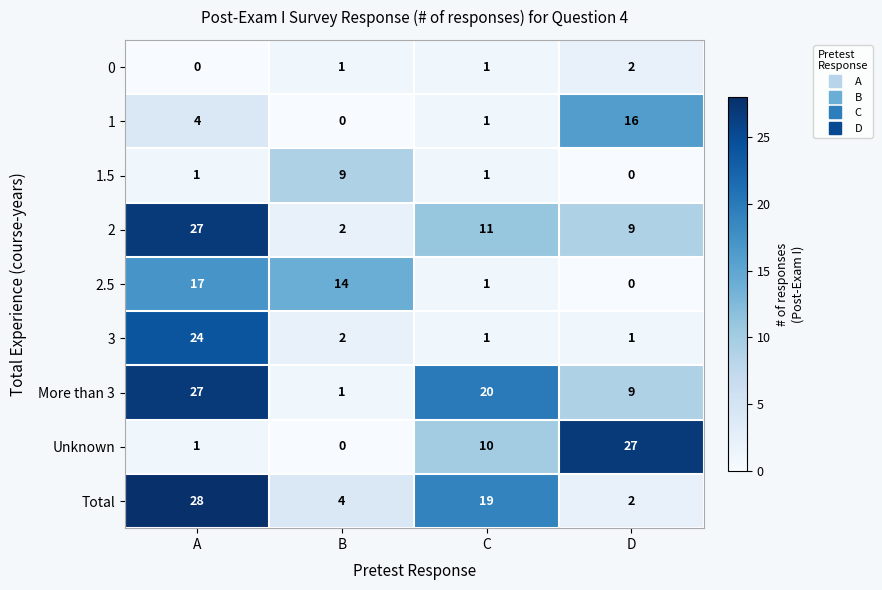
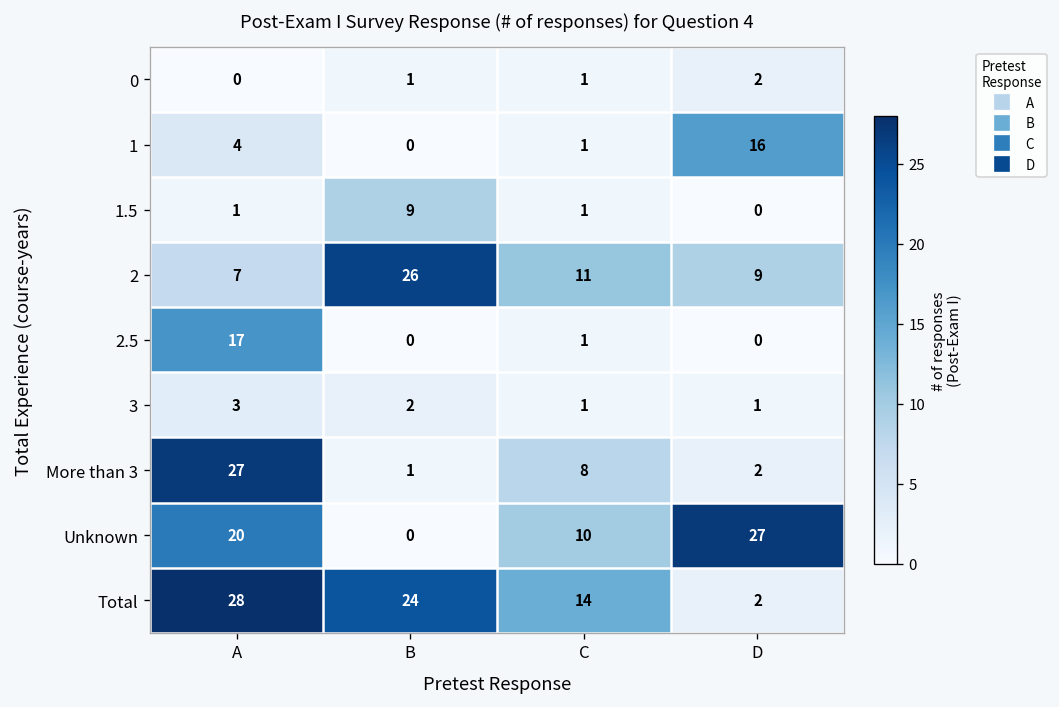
  {
    "0": {
      "A": 0,
      "B": 1,
      "C": 1,
      "D": 2
    },
    "1": {
      "A": 4,
      "B": 0,
      "C": 1,
      "D": 16
    },
    "1.5": {
      "A": 1,
      "B": 9,
      "C": 1,
      "D": 0
    },
    "2": {
-     "A": 27,
-     "B": 2,
+     "A": 7,
+     "B": 26,
      "C": 11,
      "D": 9
    },
    "2.5": {
      "A": 17,
-     "B": 14,
+     "B": 0,
      "C": 1,
      "D": 0
    },
    "3": {
-     "A": 24,
+     "A": 3,
      "B": 2,
      "C": 1,
      "D": 1
    },
    "More than 3": {
      "A": 27,
      "B": 1,
-     "C": 20,
-     "D": 9
+     "C": 8,
+     "D": 2
    },
    "Unknown": {
-     "A": 1,
+     "A": 20,
      "B": 0,
      "C": 10,
      "D": 27
    },
    "Total": {
      "A": 28,
-     "B": 4,
-     "C": 19,
+     "B": 24,
+     "C": 14,
      "D": 2
    }
  }
